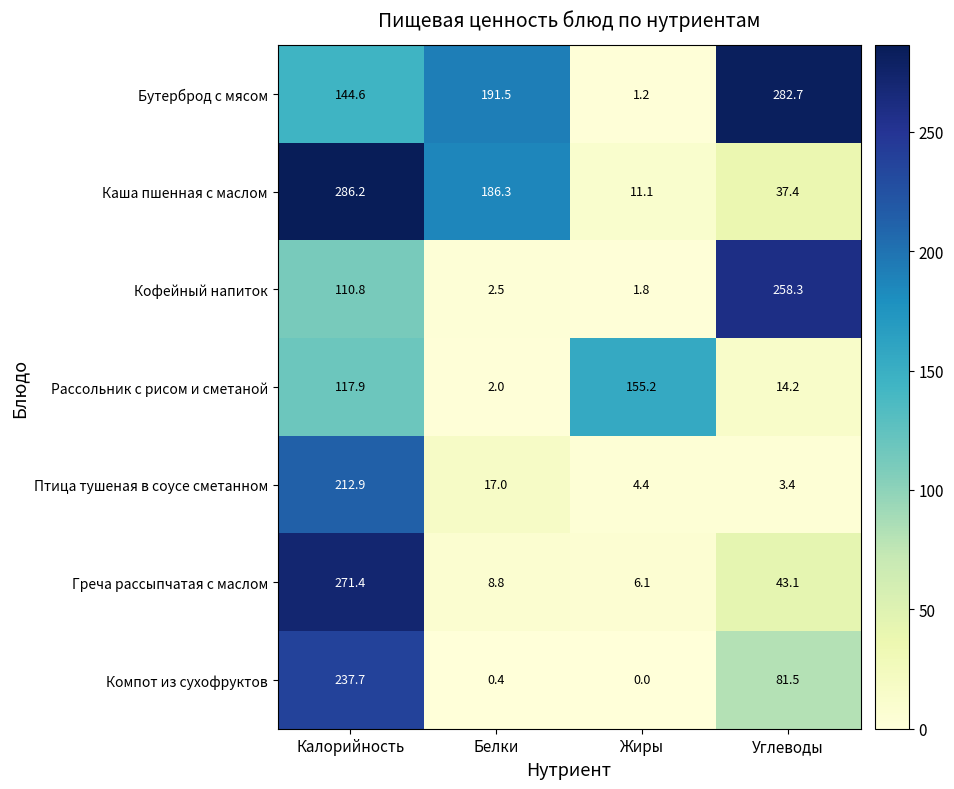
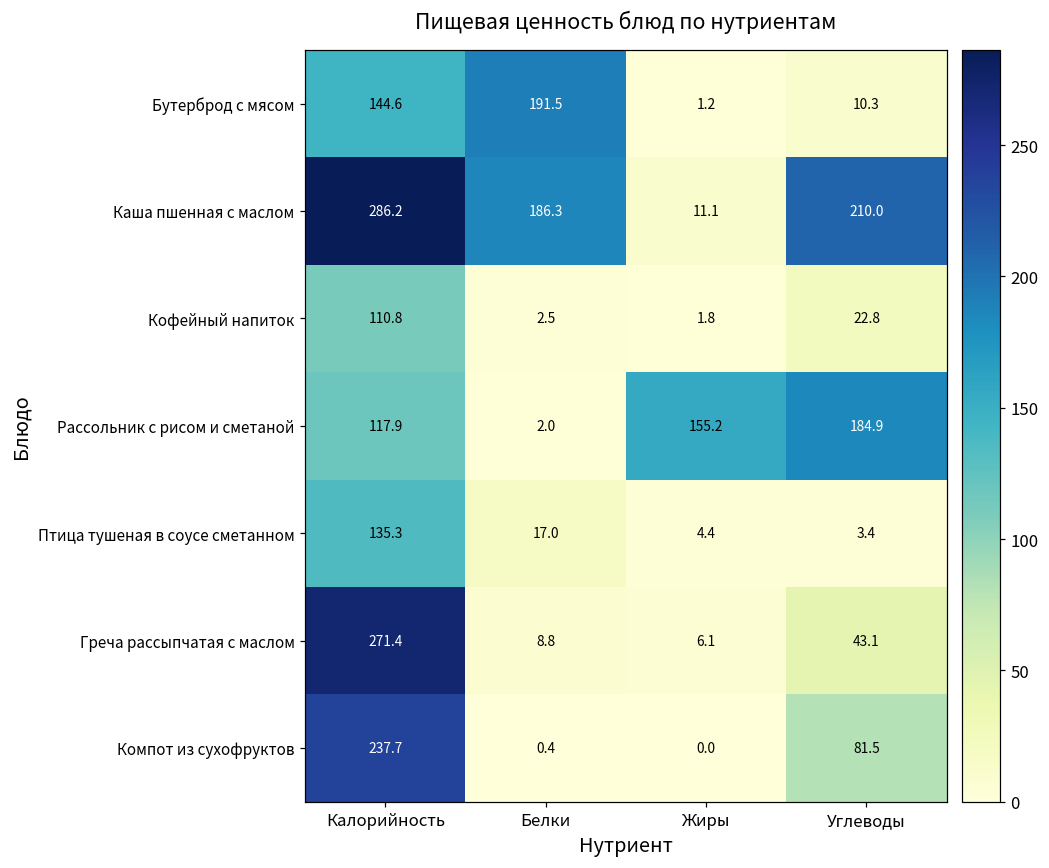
  {
    "Бутерброд с мясом": {
      "Калорийность": 144.6,
      "Белки": 191.5,
      "Жиры": 1.2,
-     "Углеводы": 282.7
+     "Углеводы": 10.3
    },
    "Каша пшенная с маслом": {
      "Калорийность": 286.2,
      "Белки": 186.3,
      "Жиры": 11.1,
-     "Углеводы": 37.4
+     "Углеводы": 210.0
    },
    "Кофейный напиток": {
      "Калорийность": 110.8,
      "Белки": 2.5,
      "Жиры": 1.8,
-     "Углеводы": 258.3
+     "Углеводы": 22.8
    },
    "Рассольник с рисом и сметаной": {
      "Калорийность": 117.9,
      "Белки": 2.0,
      "Жиры": 155.2,
-     "Углеводы": 14.2
+     "Углеводы": 184.9
    },
    "Птица тушеная в соусе сметанном": {
-     "Калорийность": 212.9,
+     "Калорийность": 135.3,
      "Белки": 17.0,
      "Жиры": 4.4,
      "Углеводы": 3.4
    },
    "Греча рассыпчатая с маслом": {
      "Калорийность": 271.4,
      "Белки": 8.8,
      "Жиры": 6.1,
      "Углеводы": 43.1
    },
    "Компот из сухофруктов": {
      "Калорийность": 237.7,
      "Белки": 0.4,
      "Жиры": 0.0,
      "Углеводы": 81.5
    }
  }
